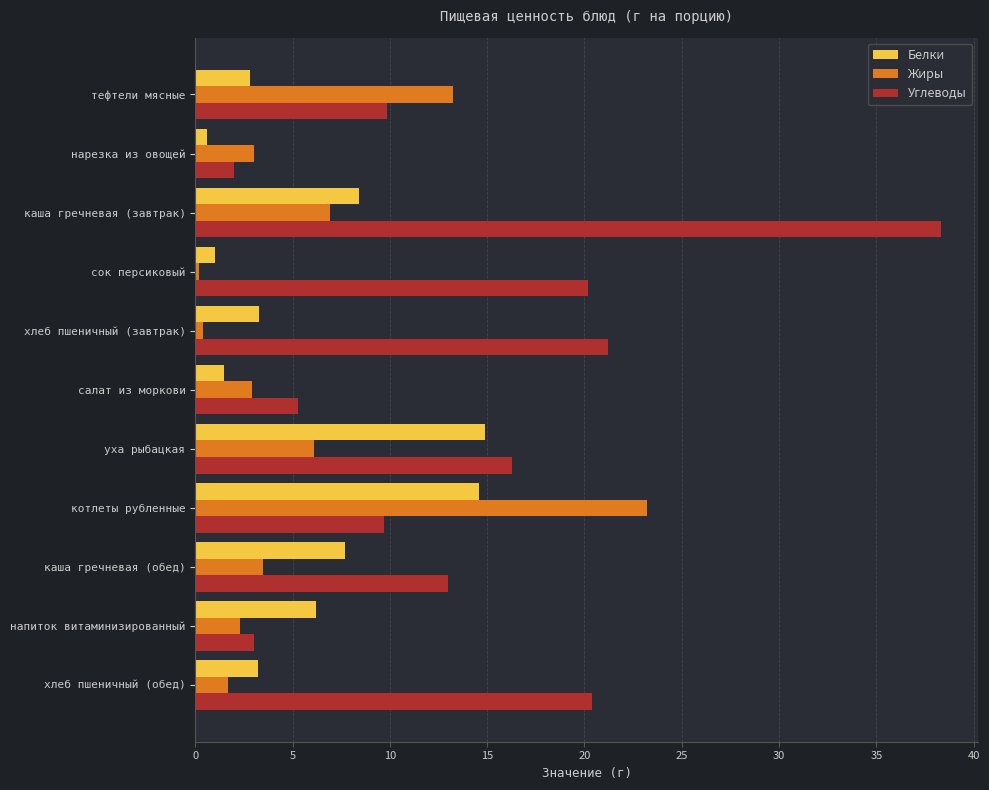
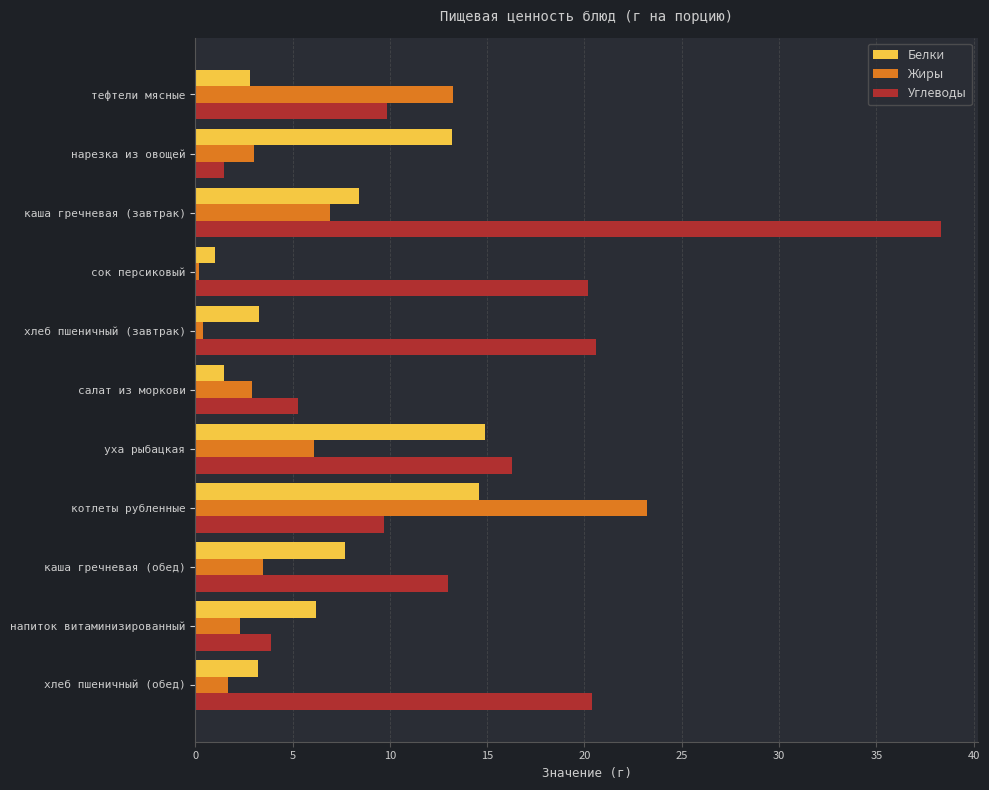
  {
    "Белки": {
      "тефтели мясные": 2.8,
-     "нарезка из овощей": 0.6,
+     "нарезка из овощей": 13.2,
      "каша гречневая (завтрак)": 8.4,
      "сок персиковый": 1.0,
      "хлеб пшеничный (завтрак)": 3.3,
      "салат из моркови": 1.5,
      "уха рыбацкая": 14.9,
      "котлеты рубленные": 14.6,
      "каша гречневая (обед)": 7.7,
      "напиток витаминизированный": 6.2,
      "хлеб пшеничный (обед)": 3.2
    },
    "Жиры": {
      "тефтели мясные": 13.2,
      "нарезка из овощей": 3.0,
      "каша гречневая (завтрак)": 6.9,
      "сок персиковый": 0.2,
      "хлеб пшеничный (завтрак)": 0.4,
      "салат из моркови": 2.9,
      "уха рыбацкая": 6.1,
      "котлеты рубленные": 23.2,
      "каша гречневая (обед)": 3.5,
      "напиток витаминизированный": 2.3,
      "хлеб пшеничный (обед)": 1.7
    },
    "Углеводы": {
      "тефтели мясные": 9.9,
-     "нарезка из овощей": 2.0,
+     "нарезка из овощей": 1.5,
      "каша гречневая (завтрак)": 38.3,
      "сок персиковый": 20.2,
-     "хлеб пшеничный (завтрак)": 21.2,
+     "хлеб пшеничный (завтрак)": 20.6,
      "салат из моркови": 5.3,
      "уха рыбацкая": 16.3,
      "котлеты рубленные": 9.7,
      "каша гречневая (обед)": 13.0,
-     "напиток витаминизированный": 3.0,
+     "напиток витаминизированный": 3.9,
      "хлеб пшеничный (обед)": 20.4
    }
  }
